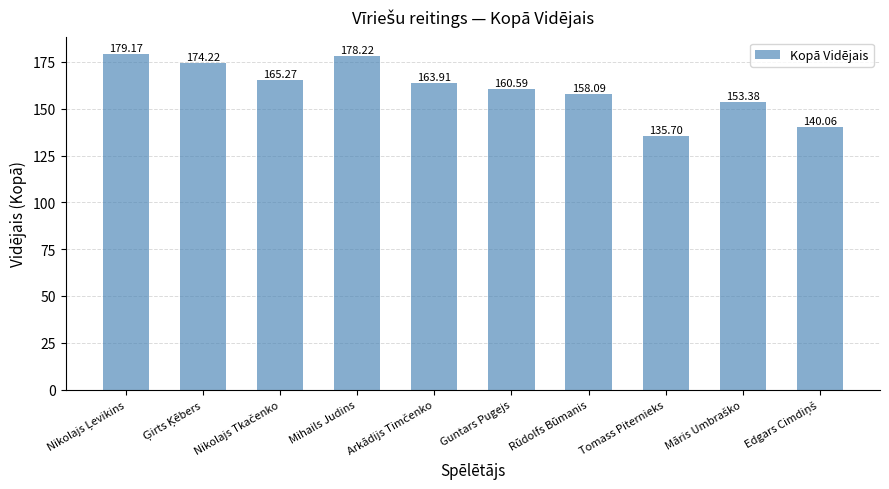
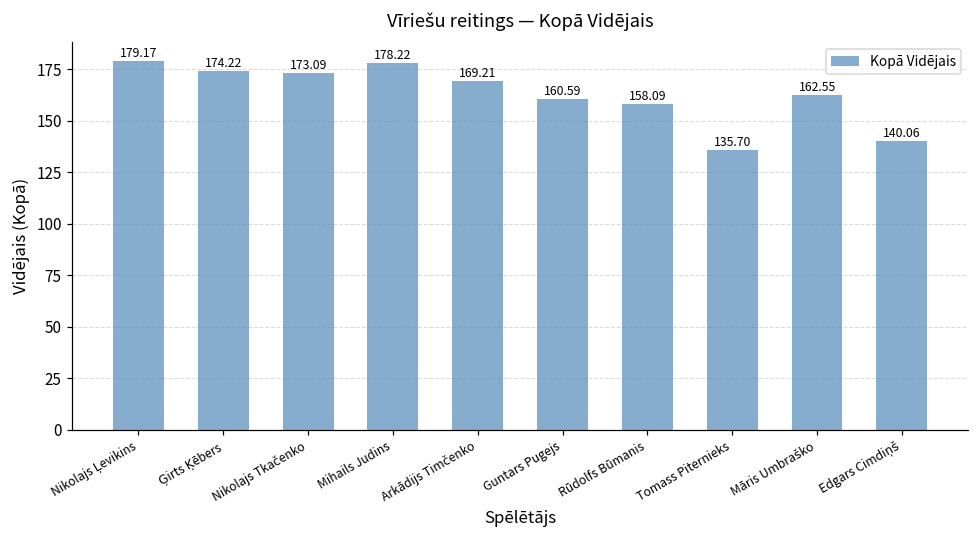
  {
    "Nikolajs Ļevikins": 179.17,
    "Ģirts Ķēbers": 174.22,
-   "Nikolajs Tkačenko": 165.27,
+   "Nikolajs Tkačenko": 173.09,
    "Mihails Judins": 178.22,
-   "Arkādijs Timčenko": 163.91,
+   "Arkādijs Timčenko": 169.21,
    "Guntars Pugejs": 160.59,
    "Rūdolfs Būmanis": 158.09,
    "Tomass Piternieks": 135.70,
-   "Māris Umbraško": 153.38,
+   "Māris Umbraško": 162.55,
    "Edgars Cimdiņš": 140.06
  }
